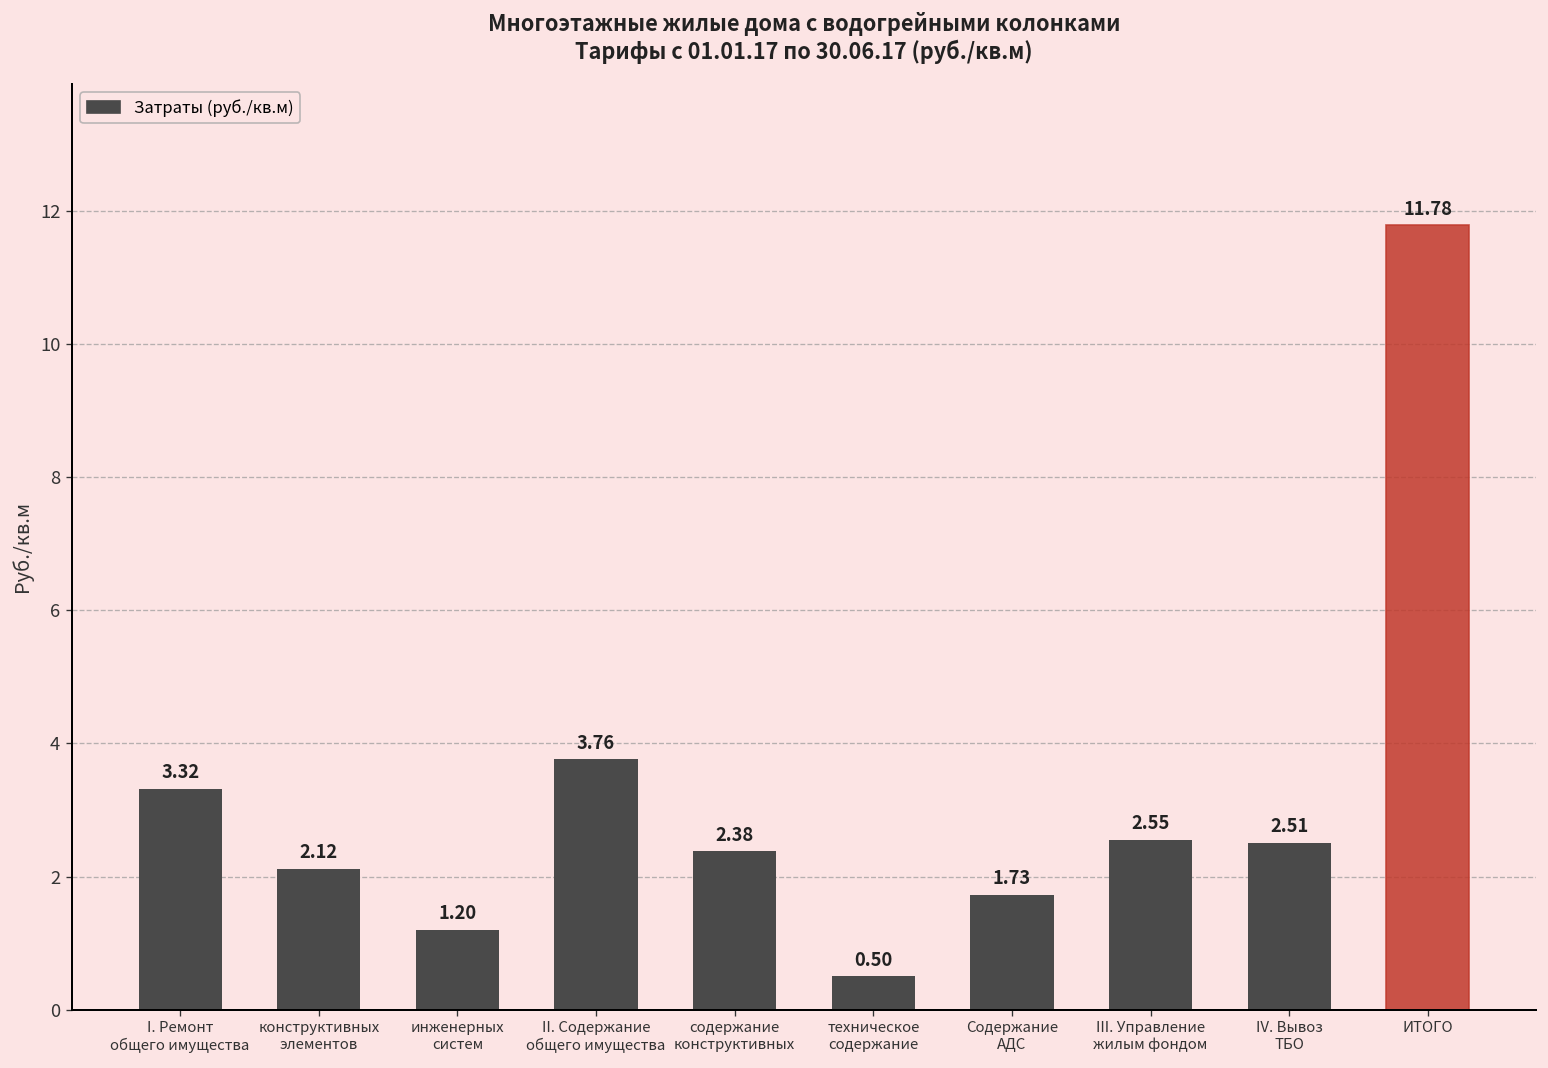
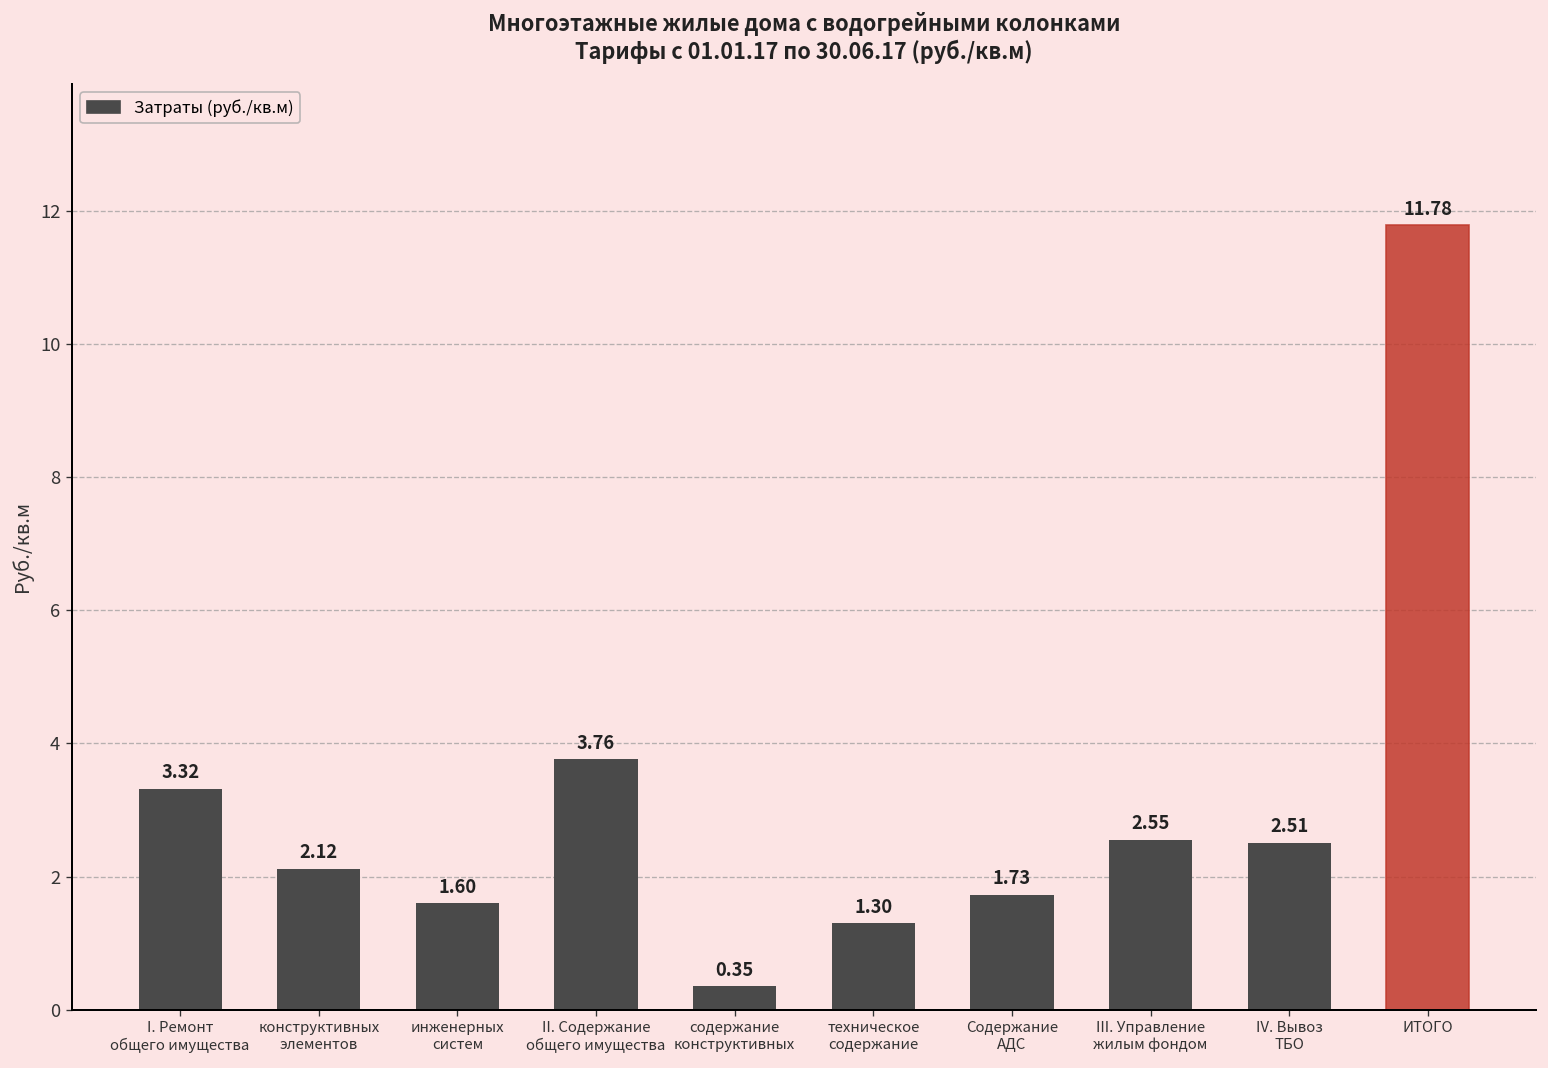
  {
    "I. Ремонт общего имущества": 3.32,
    "конструктивных элементов": 2.12,
-   "инженерных систем": 1.20,
+   "инженерных систем": 1.60,
    "II. Содержание общего имущества": 3.76,
-   "содержание конструктивных": 2.38,
-   "техническое содержание": 0.50,
+   "содержание конструктивных": 0.35,
+   "техническое содержание": 1.30,
    "Содержание АДС": 1.73,
    "III. Управление жилым фондом": 2.55,
    "IV. Вывоз ТБО": 2.51,
    "ИТОГО": 11.78
  }
